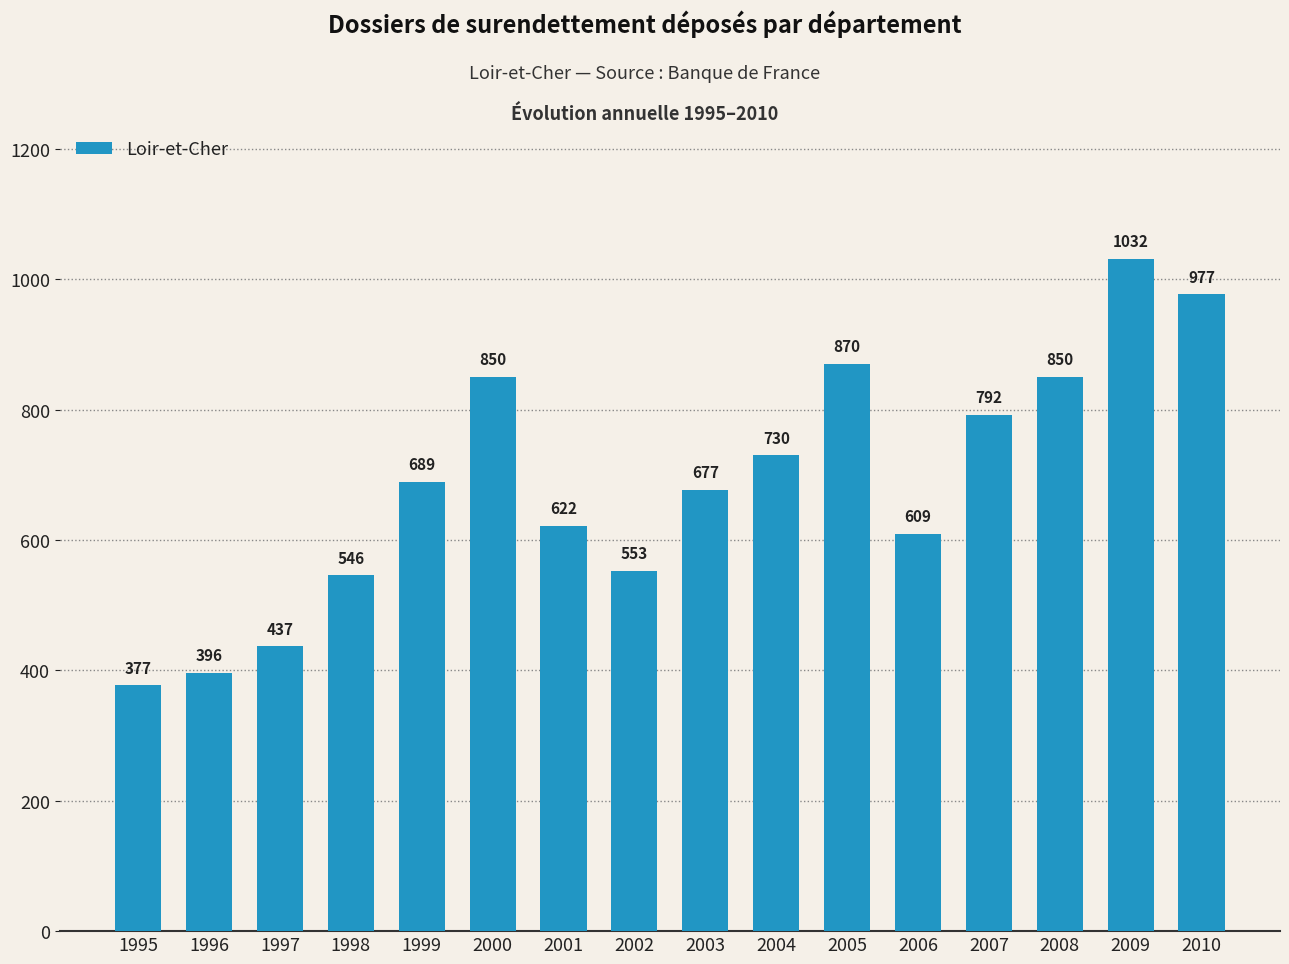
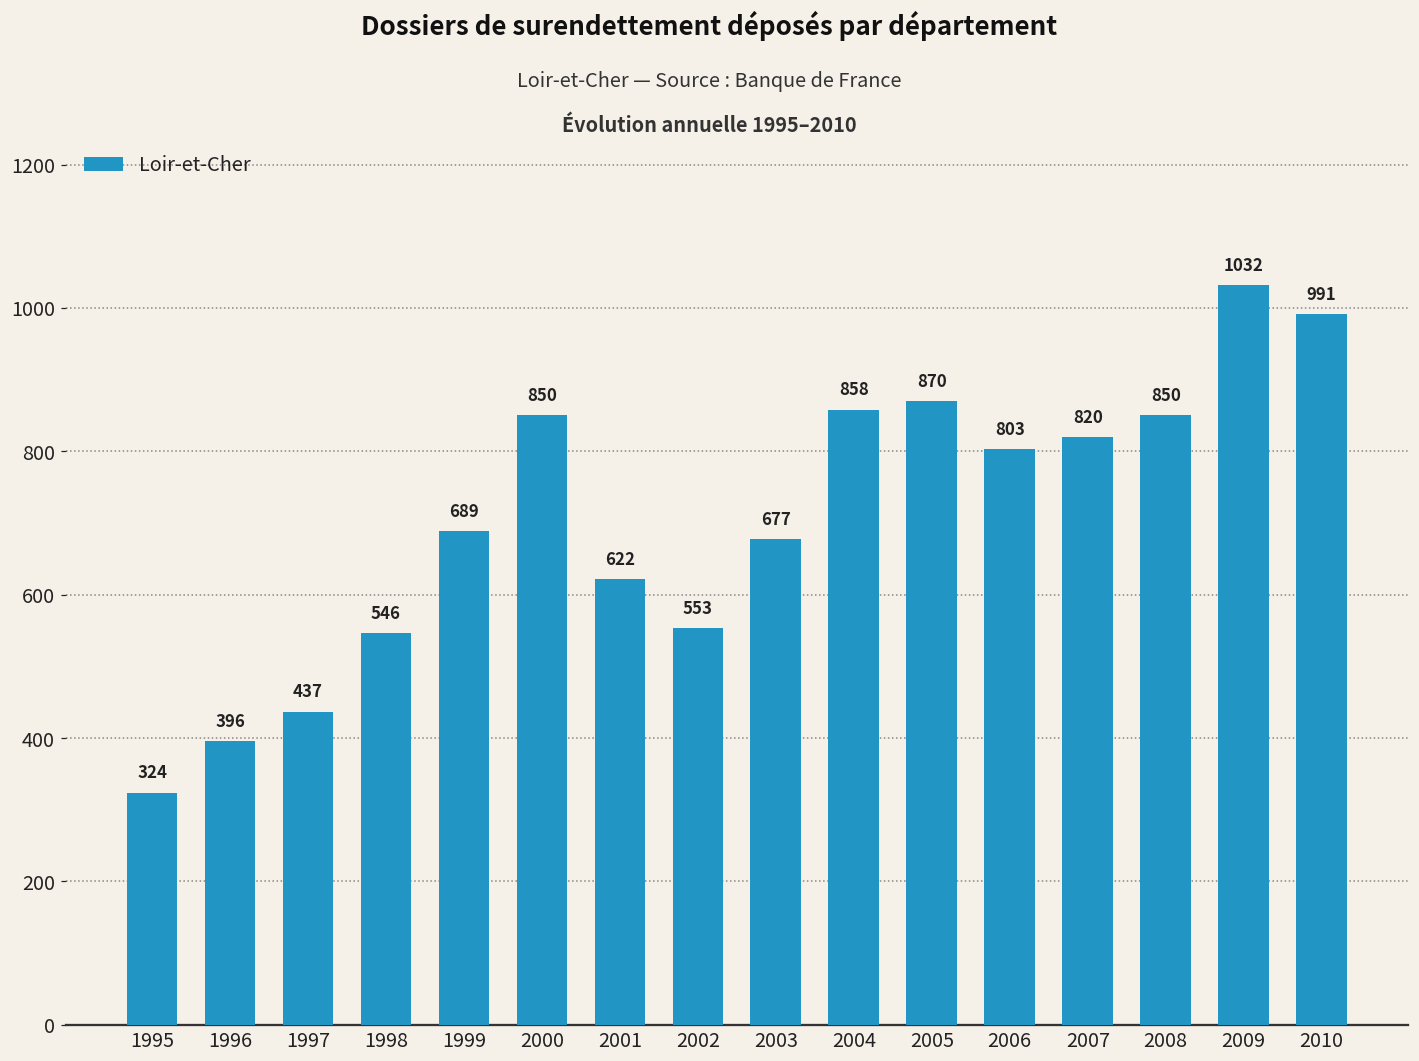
  {
-   "1995": 377,
+   "1995": 324,
    "1996": 396,
    "1997": 437,
    "1998": 546,
    "1999": 689,
    "2000": 850,
    "2001": 622,
    "2002": 553,
    "2003": 677,
-   "2004": 730,
+   "2004": 858,
    "2005": 870,
-   "2006": 609,
-   "2007": 792,
+   "2006": 803,
+   "2007": 820,
    "2008": 850,
    "2009": 1032,
-   "2010": 977
+   "2010": 991
  }
